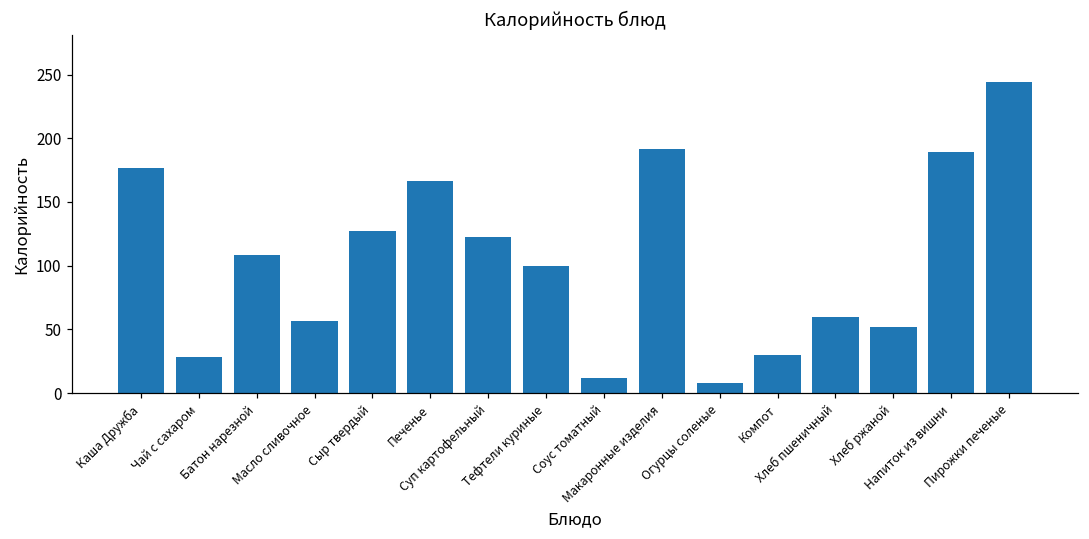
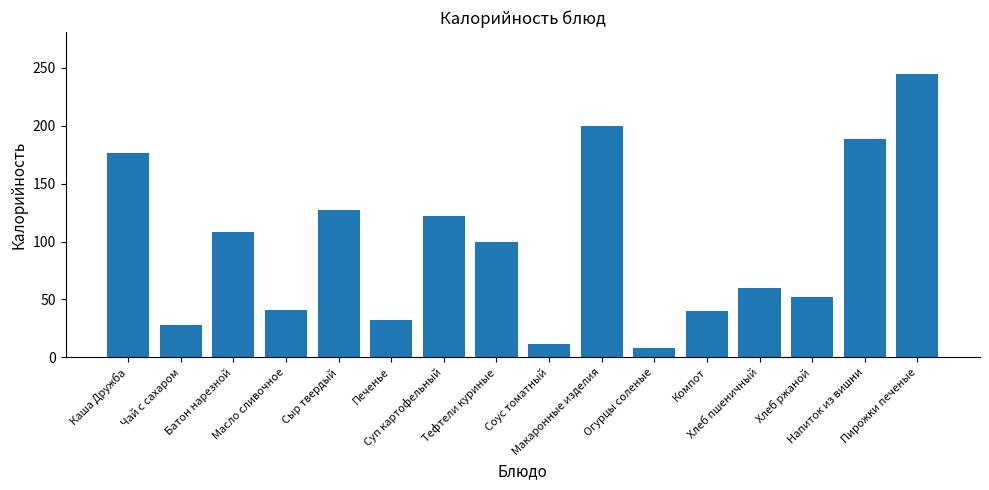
  {
    "Каша Дружба": 177,
    "Чай с сахаром": 28,
    "Батон нарезной": 108,
-   "Масло сливочное": 57,
+   "Масло сливочное": 41,
    "Сыр твердый": 127,
-   "Печенье": 167,
+   "Печенье": 33,
    "Суп картофельный": 122,
    "Тефтели куриные": 100,
    "Соус томатный": 12,
-   "Макаронные изделия": 191,
+   "Макаронные изделия": 200,
    "Огурцы соленые": 8,
-   "Компот": 30,
+   "Компот": 40,
    "Хлеб пшеничный": 60,
    "Хлеб ржаной": 52,
    "Напиток из вишни": 189,
    "Пирожки печеные": 244
  }
